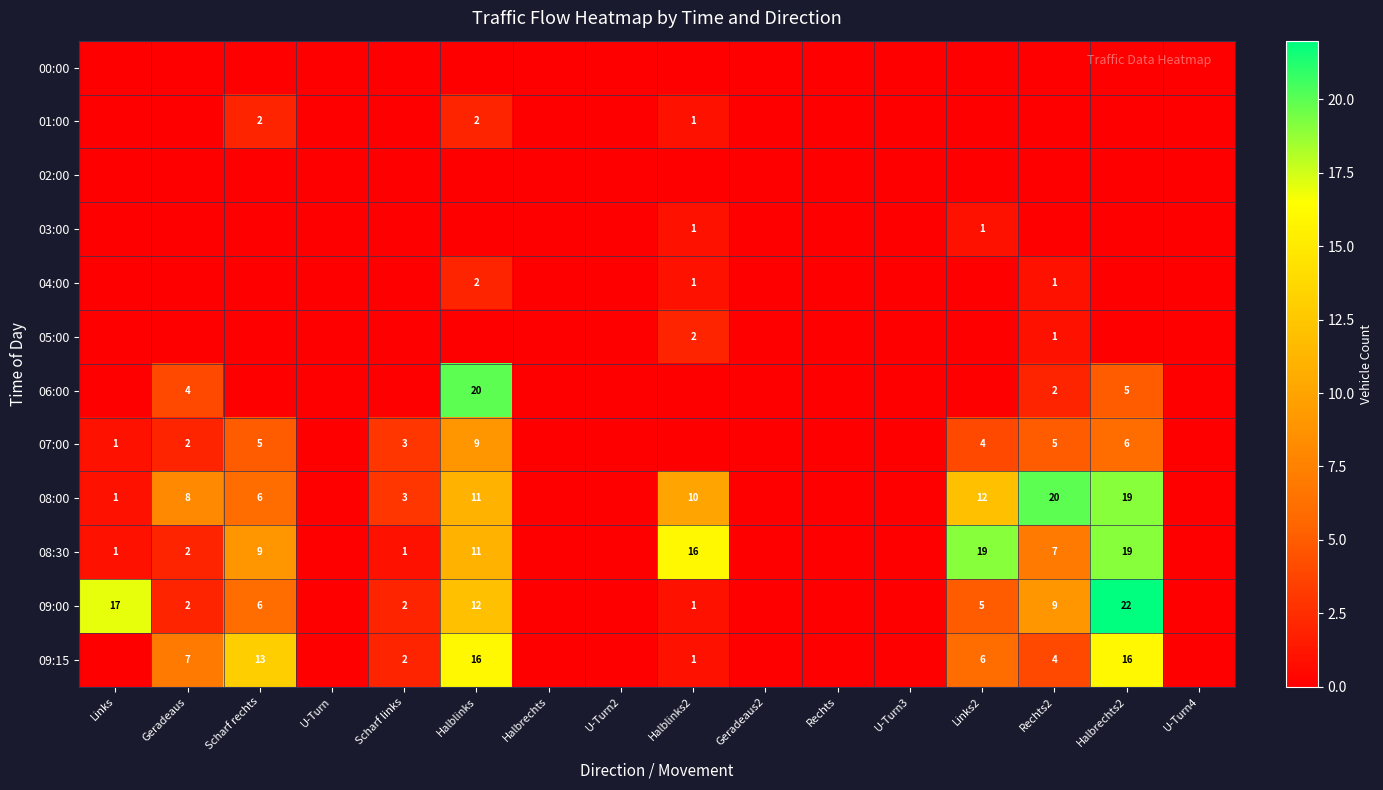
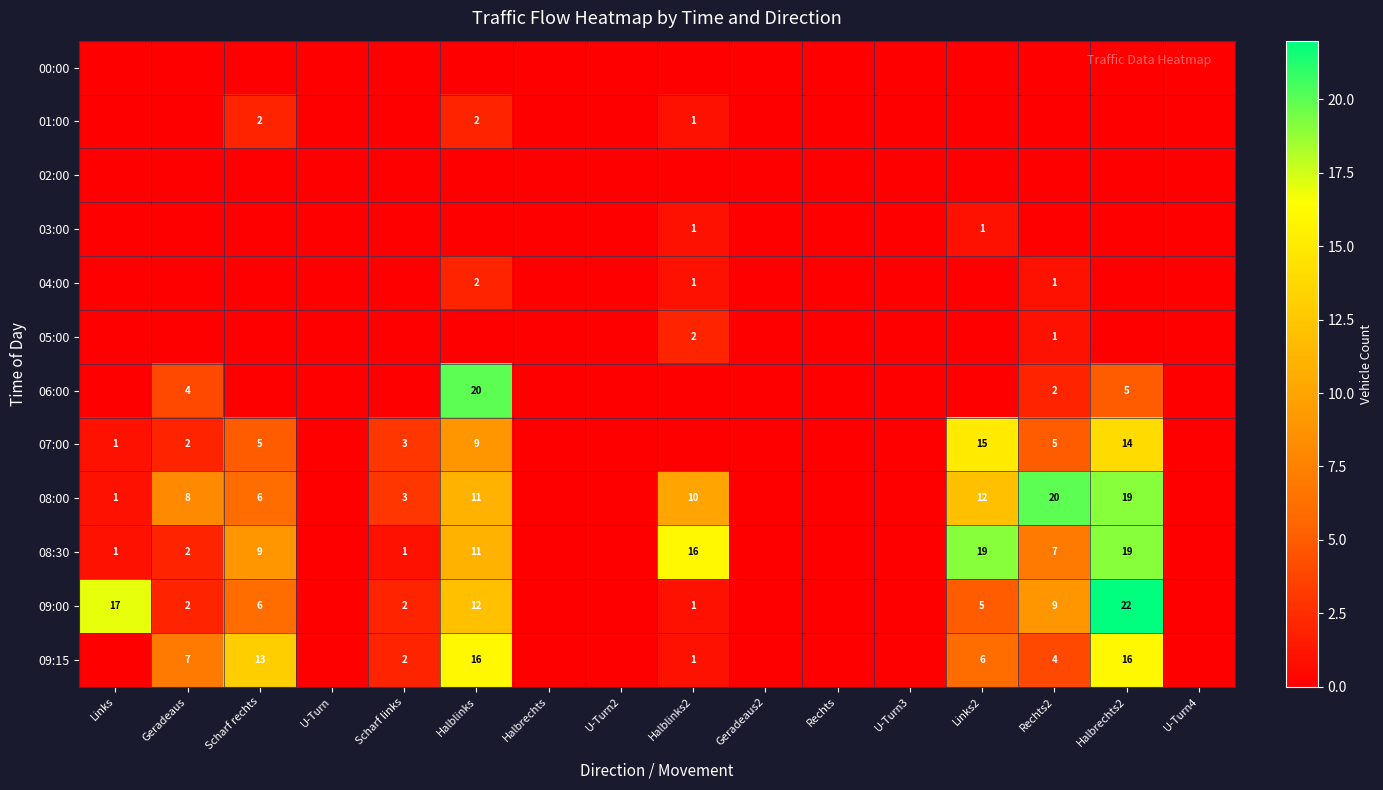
  {
    "01:00": {
      "Scharf rechts": 2,
      "Halblinks": 2,
      "Halblinks2": 1
    },
    "03:00": {
      "Halblinks2": 1,
      "Links2": 1
    },
    "04:00": {
      "Halblinks": 2,
      "Halblinks2": 1,
      "Rechts2": 1
    },
    "05:00": {
      "Halblinks2": 2,
      "Rechts2": 1
    },
    "06:00": {
      "Geradeaus": 4,
      "Halblinks": 20,
      "Rechts2": 2,
      "Halbrechts2": 5
    },
    "07:00": {
      "Links": 1,
      "Geradeaus": 2,
      "Scharf rechts": 5,
      "Scharf links": 3,
      "Halblinks": 9,
-     "Links2": 4,
+     "Links2": 15,
      "Rechts2": 5,
-     "Halbrechts2": 6
+     "Halbrechts2": 14
    },
    "08:00": {
      "Links": 1,
      "Geradeaus": 8,
      "Scharf rechts": 6,
      "Scharf links": 3,
      "Halblinks": 11,
      "Halblinks2": 10,
      "Links2": 12,
      "Rechts2": 20,
      "Halbrechts2": 19
    },
    "08:30": {
      "Links": 1,
      "Geradeaus": 2,
      "Scharf rechts": 9,
      "Scharf links": 1,
      "Halblinks": 11,
      "Halblinks2": 16,
      "Links2": 19,
      "Rechts2": 7,
      "Halbrechts2": 19
    },
    "09:00": {
      "Links": 17,
      "Geradeaus": 2,
      "Scharf rechts": 6,
      "Scharf links": 2,
      "Halblinks": 12,
      "Halblinks2": 1,
      "Links2": 5,
      "Rechts2": 9,
      "Halbrechts2": 22
    },
    "09:15": {
      "Geradeaus": 7,
      "Scharf rechts": 13,
      "Scharf links": 2,
      "Halblinks": 16,
      "Halblinks2": 1,
      "Links2": 6,
      "Rechts2": 4,
      "Halbrechts2": 16
    }
  }
